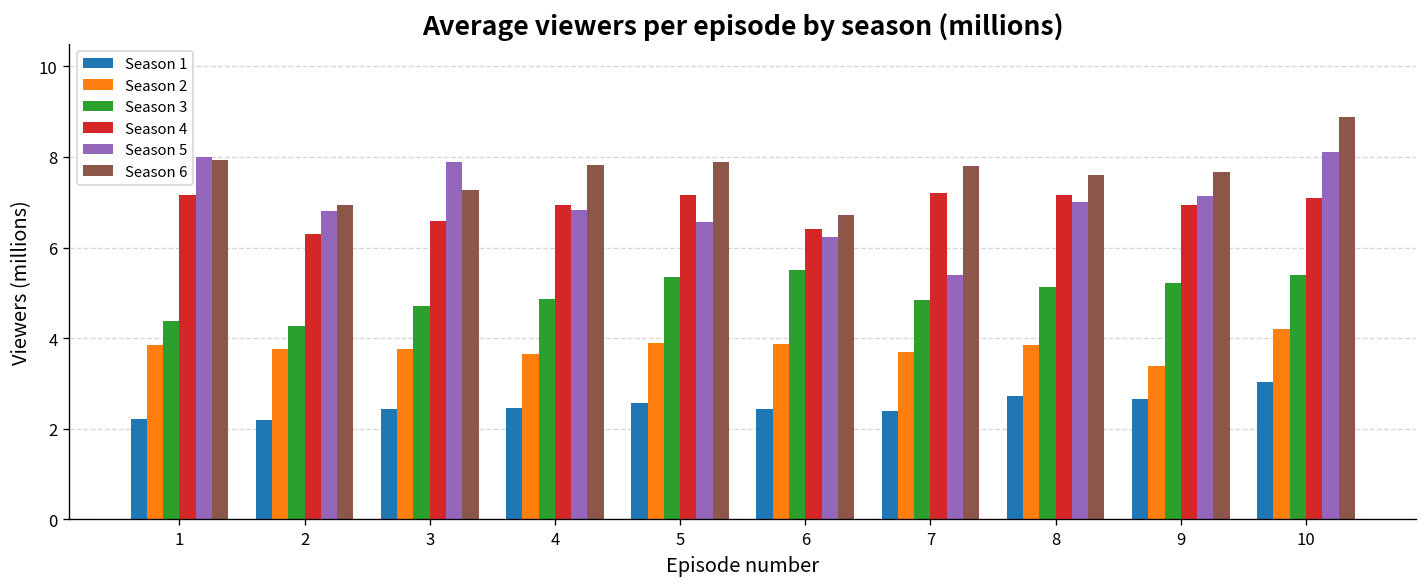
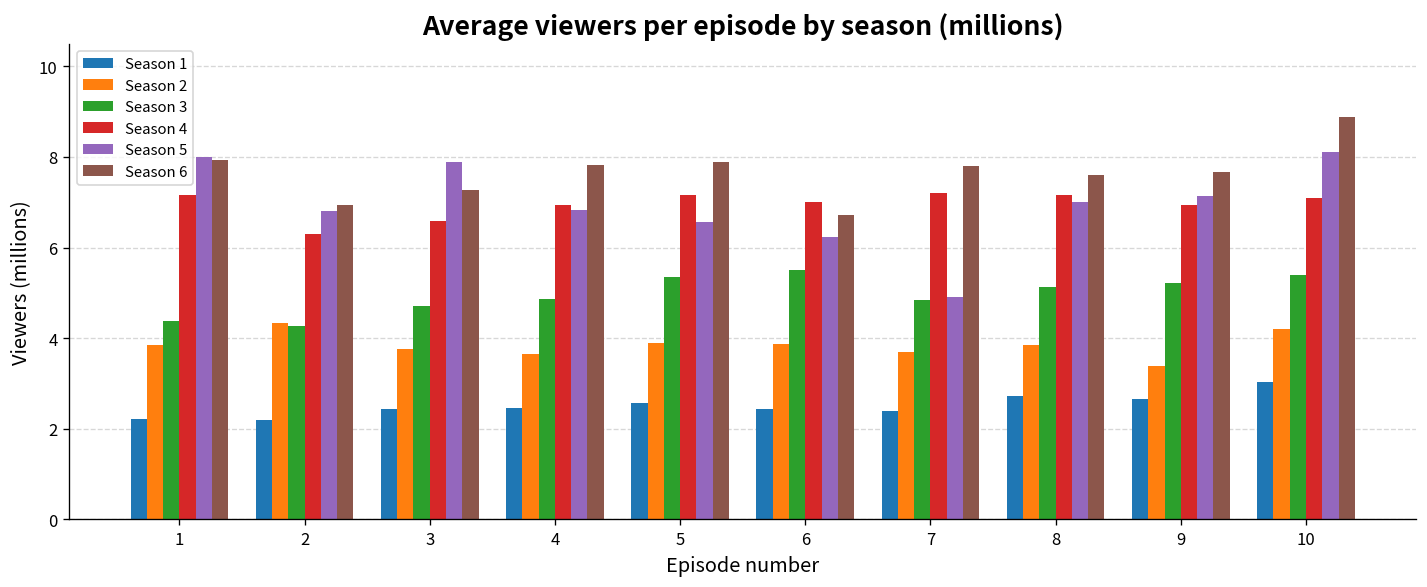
  {
    "Season 1": {
      "1": 2.2,
      "2": 2.2,
      "3": 2.4,
      "4": 2.5,
      "5": 2.6,
      "6": 2.4,
      "7": 2.4,
      "8": 2.7,
      "9": 2.7,
      "10": 3.0
    },
    "Season 2": {
      "1": 3.9,
-     "2": 3.8,
+     "2": 4.3,
      "3": 3.8,
      "4": 3.7,
      "5": 3.9,
      "6": 3.9,
      "7": 3.7,
      "8": 3.9,
      "9": 3.4,
      "10": 4.2
    },
    "Season 3": {
      "1": 4.4,
      "2": 4.3,
      "3": 4.7,
      "4": 4.9,
      "5": 5.4,
      "6": 5.5,
      "7": 4.8,
      "8": 5.1,
      "9": 5.2,
      "10": 5.4
    },
    "Season 4": {
      "1": 7.2,
      "2": 6.3,
      "3": 6.6,
      "4": 7.0,
      "5": 7.2,
-     "6": 6.4,
+     "6": 7.0,
      "7": 7.2,
      "8": 7.2,
      "9": 7.0,
      "10": 7.1
    },
    "Season 5": {
      "1": 8.0,
      "2": 6.8,
      "3": 7.9,
      "4": 6.8,
      "5": 6.6,
      "6": 6.2,
-     "7": 5.4,
+     "7": 4.9,
      "8": 7.0,
      "9": 7.1,
      "10": 8.1
    },
    "Season 6": {
      "1": 7.9,
      "2": 7.0,
      "3": 7.3,
      "4": 7.8,
      "5": 7.9,
      "6": 6.7,
      "7": 7.8,
      "8": 7.6,
      "9": 7.7,
      "10": 8.9
    }
  }
